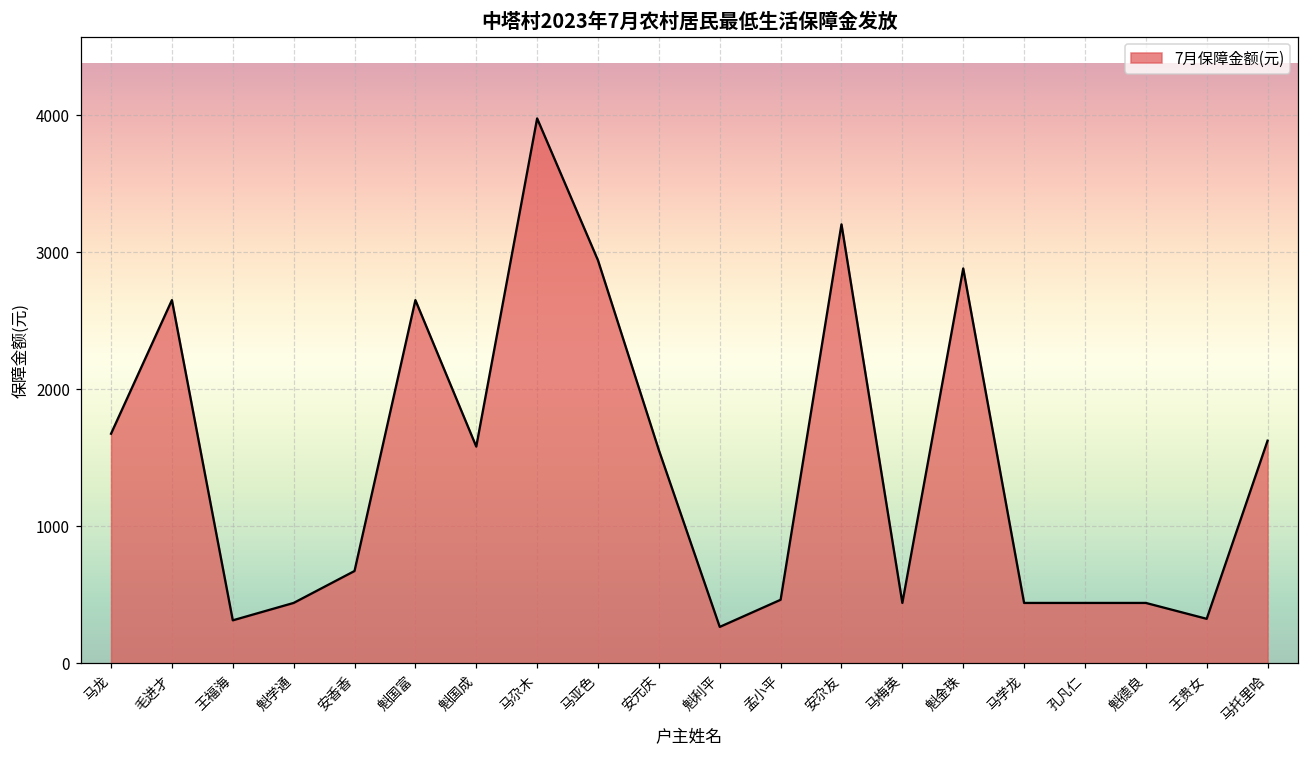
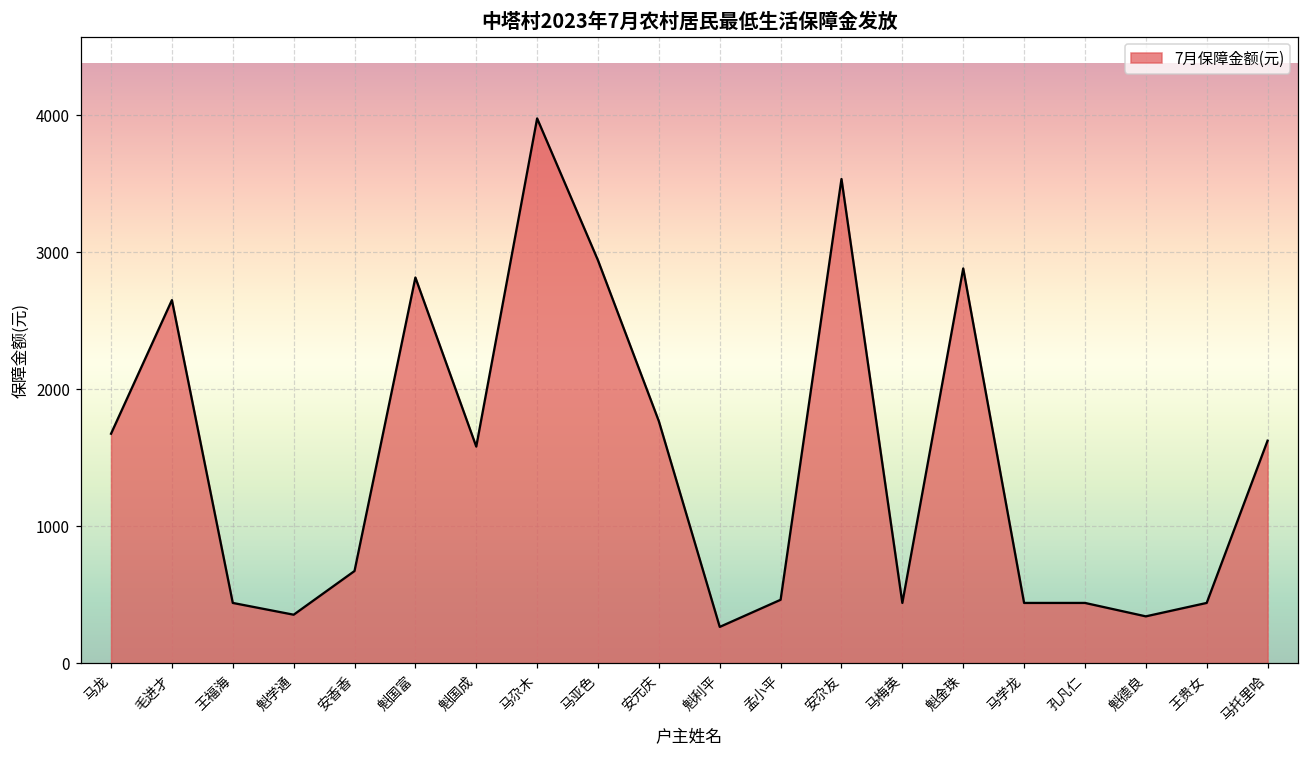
  {
    "马龙": 1680,
    "毛进才": 2650,
-   "王福海": 320,
-   "魁学通": 440,
+   "王福海": 440,
+   "魁学通": 360,
    "安香香": 680,
-   "魁国富": 2650,
+   "魁国富": 2820,
    "魁国成": 1580,
    "马尕木": 3980,
    "马亚色": 2940,
-   "安元庆": 1560,
+   "安元庆": 1770,
    "魁利平": 270,
    "孟小平": 470,
-   "安尕友": 3210,
+   "安尕友": 3540,
    "马梅英": 440,
    "魁金珠": 2880,
    "马学龙": 440,
    "孔凡仁": 440,
-   "魁德良": 440,
-   "王贵女": 330,
+   "魁德良": 340,
+   "王贵女": 440,
    "马托里哈": 1630
  }
